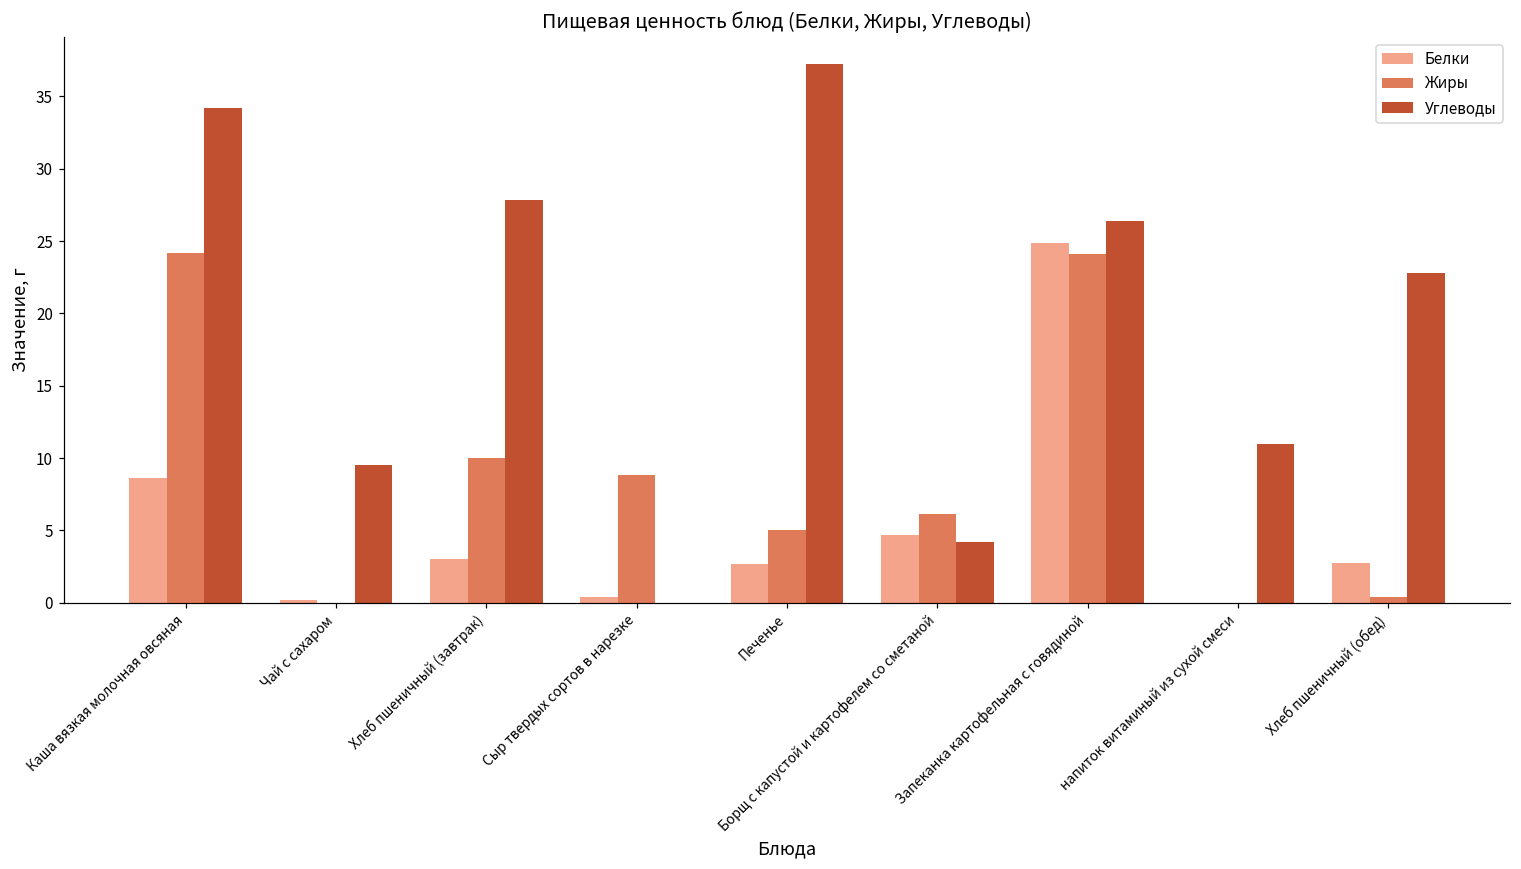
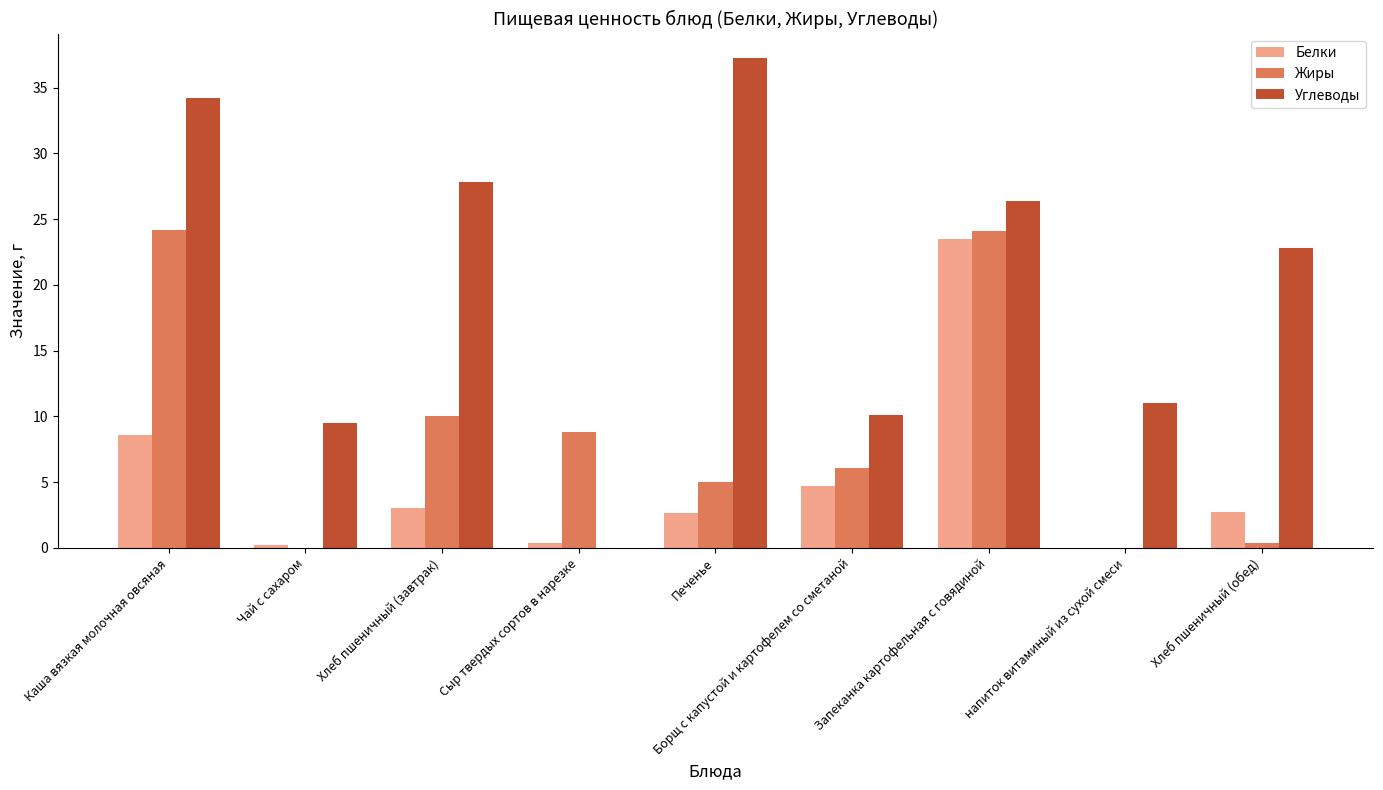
  {
    "Белки": {
      "Каша вязкая молочная овсяная": 8.6,
      "Чай с сахаром": 0.2,
      "Хлеб пшеничный (завтрак)": 3.0,
      "Сыр твердых сортов в нарезке": 0.4,
      "Печенье": 2.7,
      "Борщ с капустой и картофелем со сметаной": 4.7,
-     "Запеканка картофельная с говядиной": 24.9,
+     "Запеканка картофельная с говядиной": 23.5,
      "напиток витаминый из сухой смеси": 0.0,
      "Хлеб пшеничный (обед)": 2.8
    },
    "Жиры": {
      "Каша вязкая молочная овсяная": 24.2,
      "Чай с сахаром": 0.0,
      "Хлеб пшеничный (завтрак)": 10.0,
      "Сыр твердых сортов в нарезке": 8.8,
      "Печенье": 5.0,
      "Борщ с капустой и картофелем со сметаной": 6.1,
      "Запеканка картофельная с говядиной": 24.1,
      "напиток витаминый из сухой смеси": 0.0,
      "Хлеб пшеничный (обед)": 0.4
    },
    "Углеводы": {
      "Каша вязкая молочная овсяная": 34.2,
      "Чай с сахаром": 9.5,
      "Хлеб пшеничный (завтрак)": 27.9,
      "Сыр твердых сортов в нарезке": 0.0,
      "Печенье": 37.3,
-     "Борщ с капустой и картофелем со сметаной": 4.2,
+     "Борщ с капустой и картофелем со сметаной": 10.1,
      "Запеканка картофельная с говядиной": 26.4,
      "напиток витаминый из сухой смеси": 11.0,
      "Хлеб пшеничный (обед)": 22.8
    }
  }
